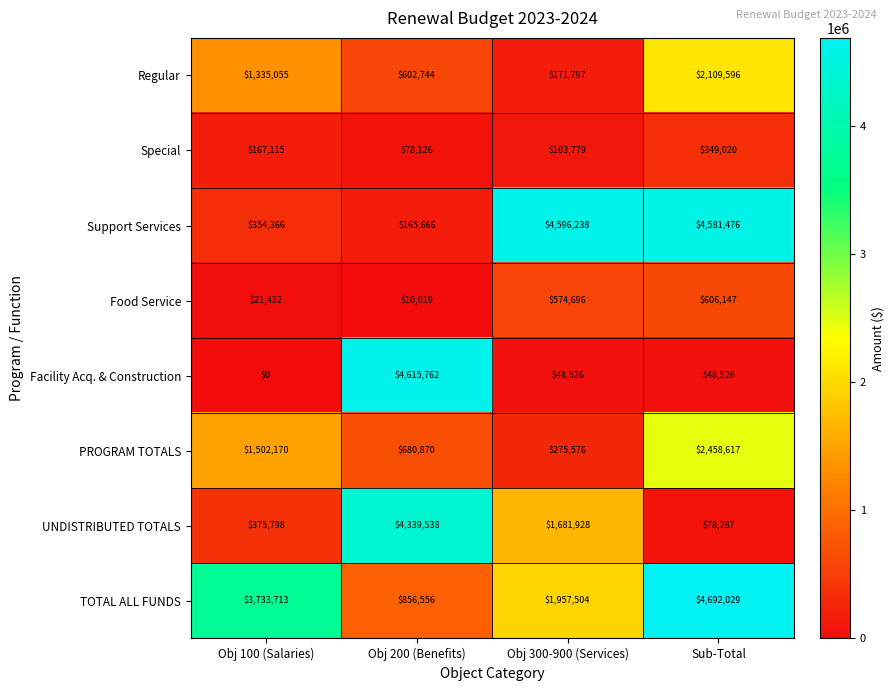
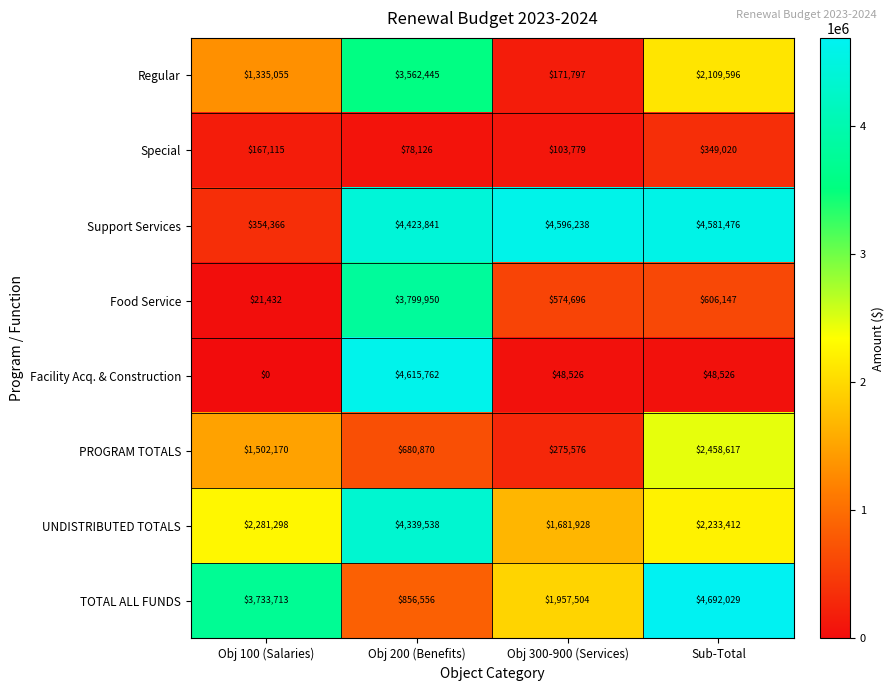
  {
    "Regular": {
      "Obj 100 (Salaries)": "$1,335,055",
-     "Obj 200 (Benefits)": "$602,744",
+     "Obj 200 (Benefits)": "$3,562,445",
      "Obj 300-900 (Services)": "$171,797",
      "Sub-Total": "$2,109,596"
    },
    "Special": {
      "Obj 100 (Salaries)": "$167,115",
      "Obj 200 (Benefits)": "$78,126",
      "Obj 300-900 (Services)": "$103,779",
      "Sub-Total": "$349,020"
    },
    "Support Services": {
      "Obj 100 (Salaries)": "$354,366",
-     "Obj 200 (Benefits)": "$165,666",
+     "Obj 200 (Benefits)": "$4,423,841",
      "Obj 300-900 (Services)": "$4,596,238",
      "Sub-Total": "$4,581,476"
    },
    "Food Service": {
      "Obj 100 (Salaries)": "$21,432",
-     "Obj 200 (Benefits)": "$10,019",
+     "Obj 200 (Benefits)": "$3,799,950",
      "Obj 300-900 (Services)": "$574,696",
      "Sub-Total": "$606,147"
    },
    "Facility Acq. & Construction": {
      "Obj 100 (Salaries)": "$0",
      "Obj 200 (Benefits)": "$4,615,762",
      "Obj 300-900 (Services)": "$48,526",
      "Sub-Total": "$48,526"
    },
    "PROGRAM TOTALS": {
      "Obj 100 (Salaries)": "$1,502,170",
      "Obj 200 (Benefits)": "$680,870",
      "Obj 300-900 (Services)": "$275,576",
      "Sub-Total": "$2,458,617"
    },
    "UNDISTRIBUTED TOTALS": {
-     "Obj 100 (Salaries)": "$375,798",
+     "Obj 100 (Salaries)": "$2,281,298",
      "Obj 200 (Benefits)": "$4,339,538",
      "Obj 300-900 (Services)": "$1,681,928",
-     "Sub-Total": "$78,287"
+     "Sub-Total": "$2,233,412"
    },
    "TOTAL ALL FUNDS": {
      "Obj 100 (Salaries)": "$3,733,713",
      "Obj 200 (Benefits)": "$856,556",
      "Obj 300-900 (Services)": "$1,957,504",
      "Sub-Total": "$4,692,029"
    }
  }
